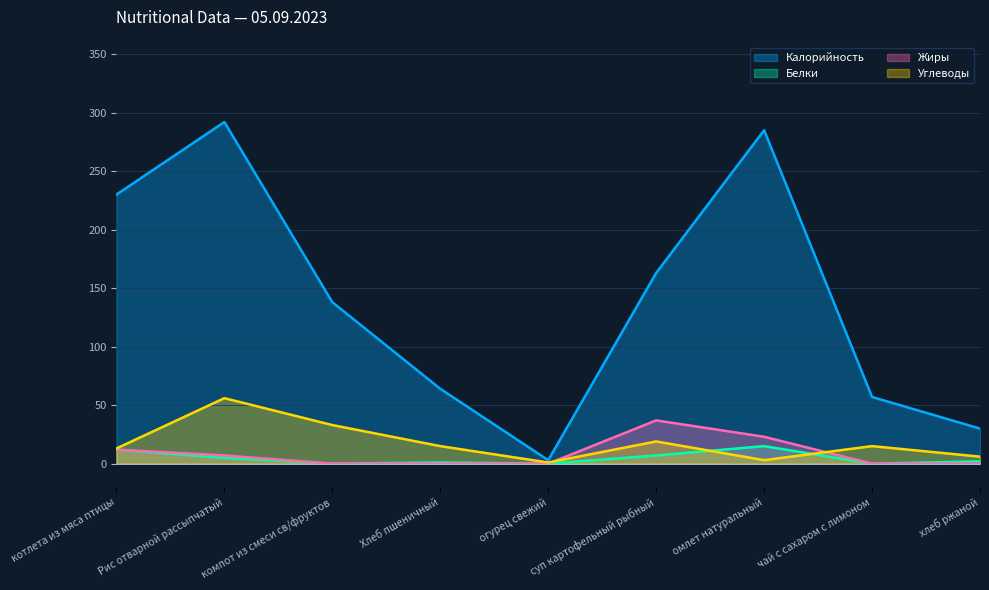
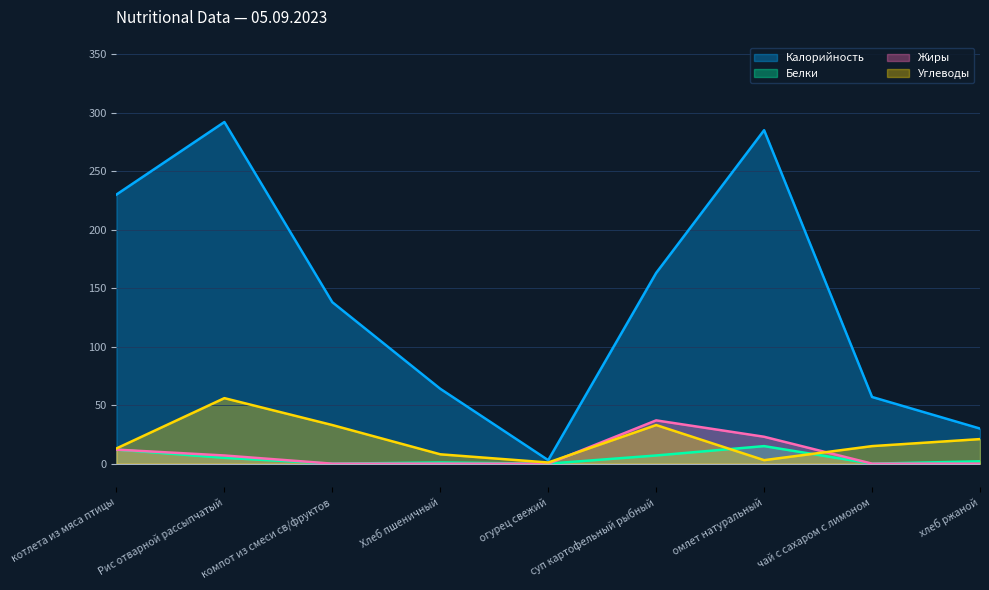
  {
    "Калорийность": {
      "котлета из мяса птицы": 230,
      "Рис отварной рассыпчатый": 292,
      "компот из смеси св/фруктов": 138,
      "Хлеб пшеничный": 64,
      "суп картофельный рыбный": 163,
      "омлет натуральный": 285,
      "чай с сахаром с лимоном": 57,
      "хлеб ржаной": 30
    },
    "Белки": {
      "суп картофельный рыбный": 7,
      "омлет натуральный": 15
    },
    "Жиры": {
      "суп картофельный рыбный": 37,
      "омлет натуральный": 23
    },
    "Углеводы": {
      "Рис отварной рассыпчатый": 56,
      "компот из смеси св/фруктов": 33,
-     "Хлеб пшеничный": 15,
-     "суп картофельный рыбный": 19,
+     "Хлеб пшеничный": 8,
+     "суп картофельный рыбный": 33,
      "омлет натуральный": 3,
      "чай с сахаром с лимоном": 15,
-     "хлеб ржаной": 6
+     "хлеб ржаной": 21
    }
  }
